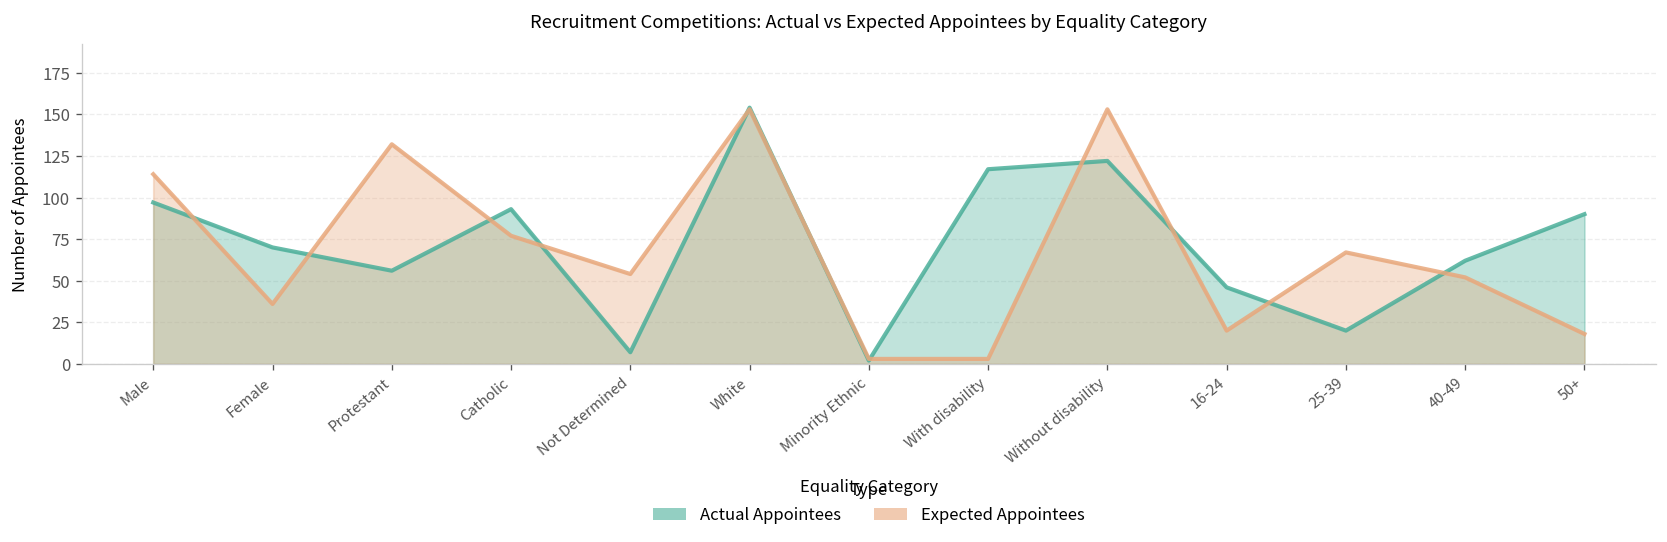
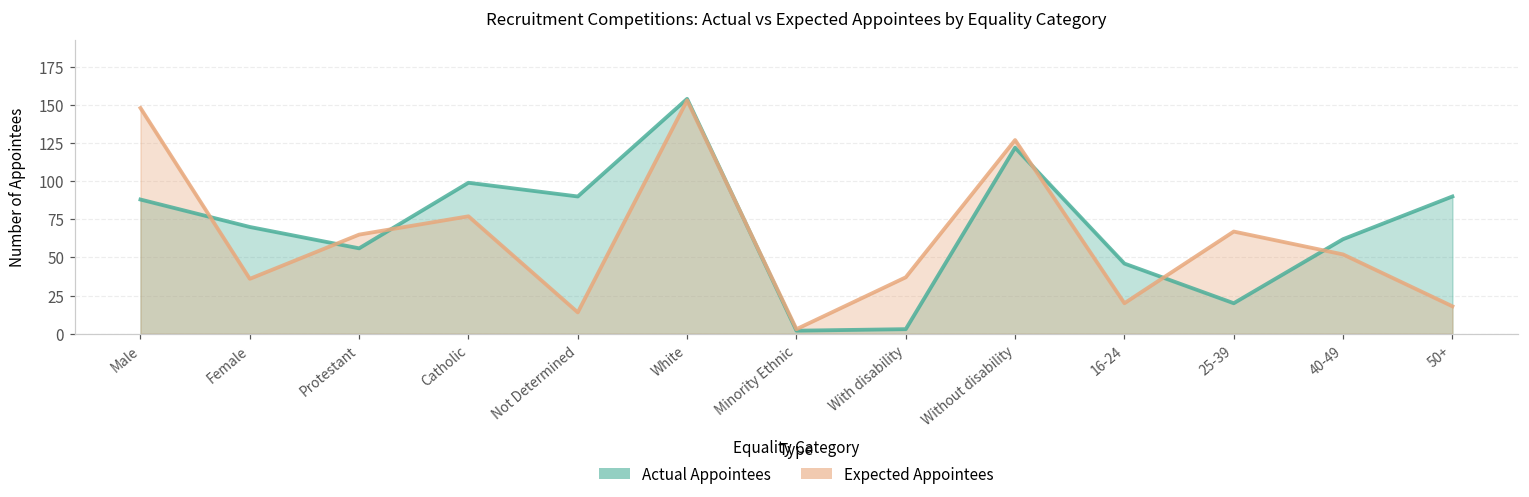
  {
    "Actual Appointees": {
-     "Male": 97,
+     "Male": 88,
      "Female": 70,
      "Protestant": 56,
-     "Catholic": 93,
-     "Not Determined": 7,
-     "With disability": 117,
+     "Catholic": 99,
+     "Not Determined": 90,
+     "With disability": 3,
      "Without disability": 122,
      "16-24": 46,
      "25-39": 20,
      "40-49": 62,
      "50+": 90
    },
    "Expected Appointees": {
-     "Male": 114,
+     "Male": 148,
      "Female": 36,
-     "Protestant": 132,
+     "Protestant": 65,
      "Catholic": 77,
-     "Not Determined": 54,
-     "With disability": 3,
-     "Without disability": 153,
+     "Not Determined": 14,
+     "With disability": 37,
+     "Without disability": 127,
      "16-24": 20,
      "25-39": 67,
      "40-49": 52,
      "50+": 18
    }
  }
